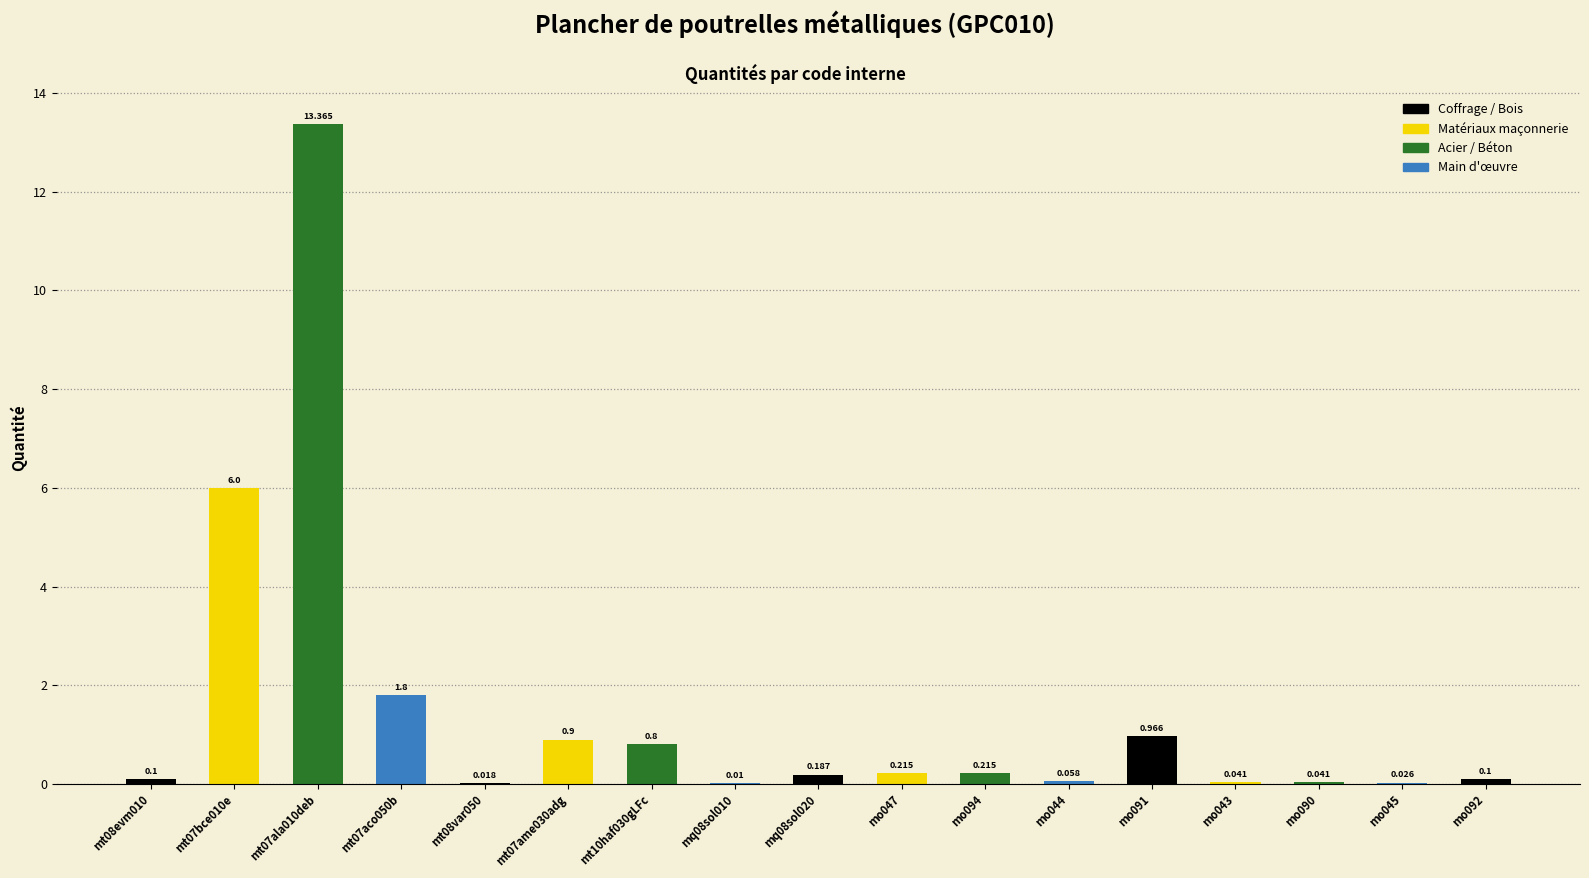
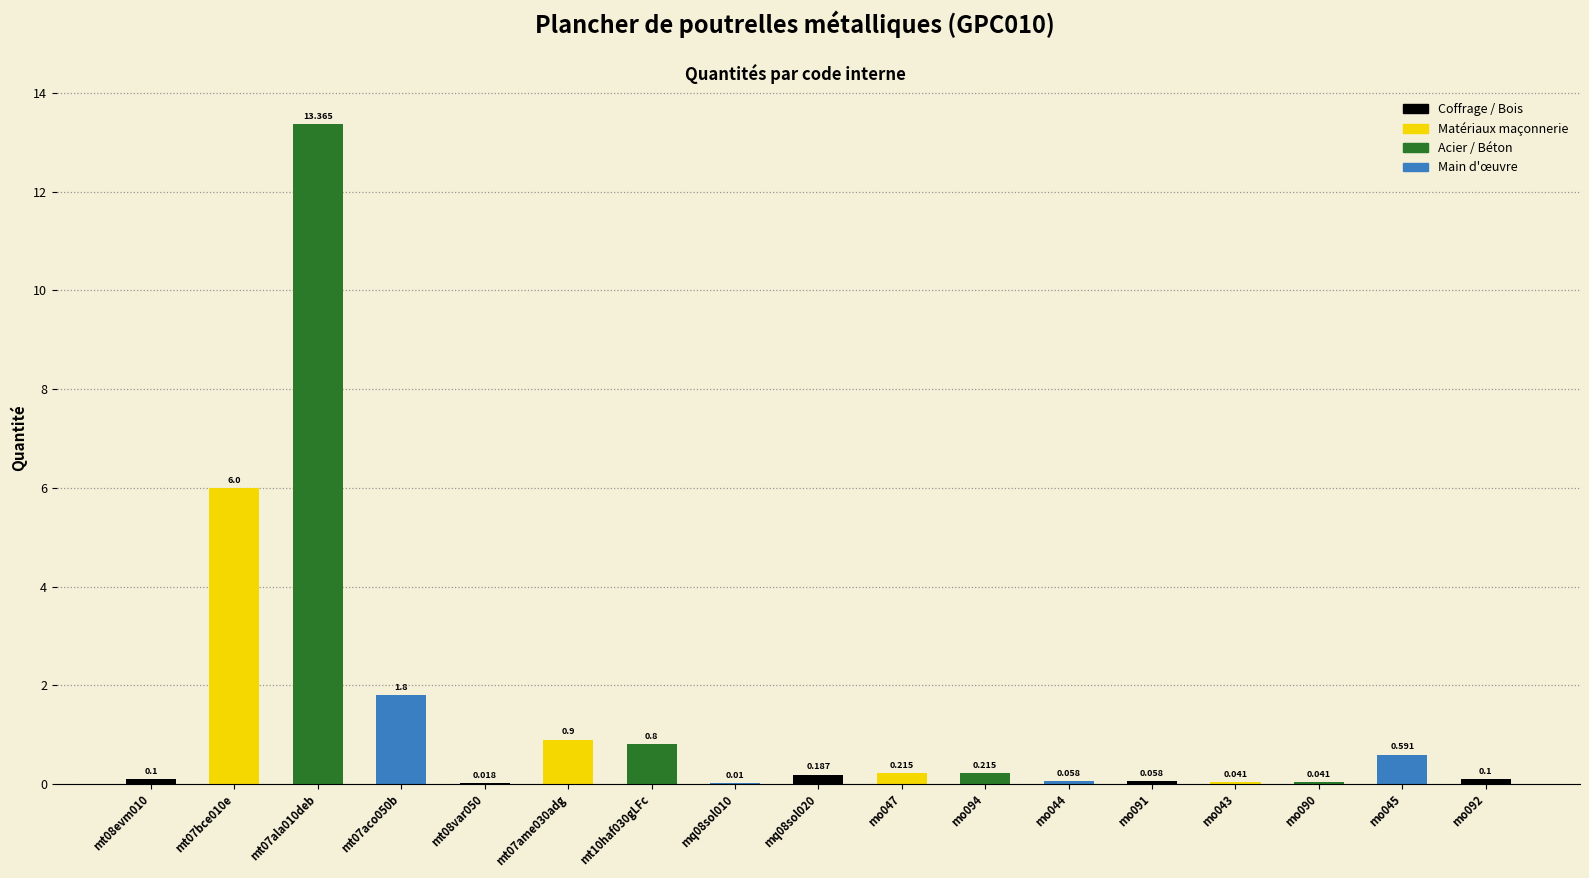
  {
    "mt08evm010": 0.1,
    "mt07bce010e": 6.0,
    "mt07ala010deb": 13.365,
    "mt07aco050b": 1.8,
    "mt08var050": 0.018,
    "mt07ame030adg": 0.9,
    "mt10haf030gLFc": 0.8,
    "mq08sol010": 0.01,
    "mq08sol020": 0.187,
    "mo047": 0.215,
    "mo094": 0.215,
    "mo044": 0.058,
-   "mo091": 0.966,
+   "mo091": 0.058,
    "mo043": 0.041,
    "mo090": 0.041,
-   "mo045": 0.026,
+   "mo045": 0.591,
    "mo092": 0.1
  }
